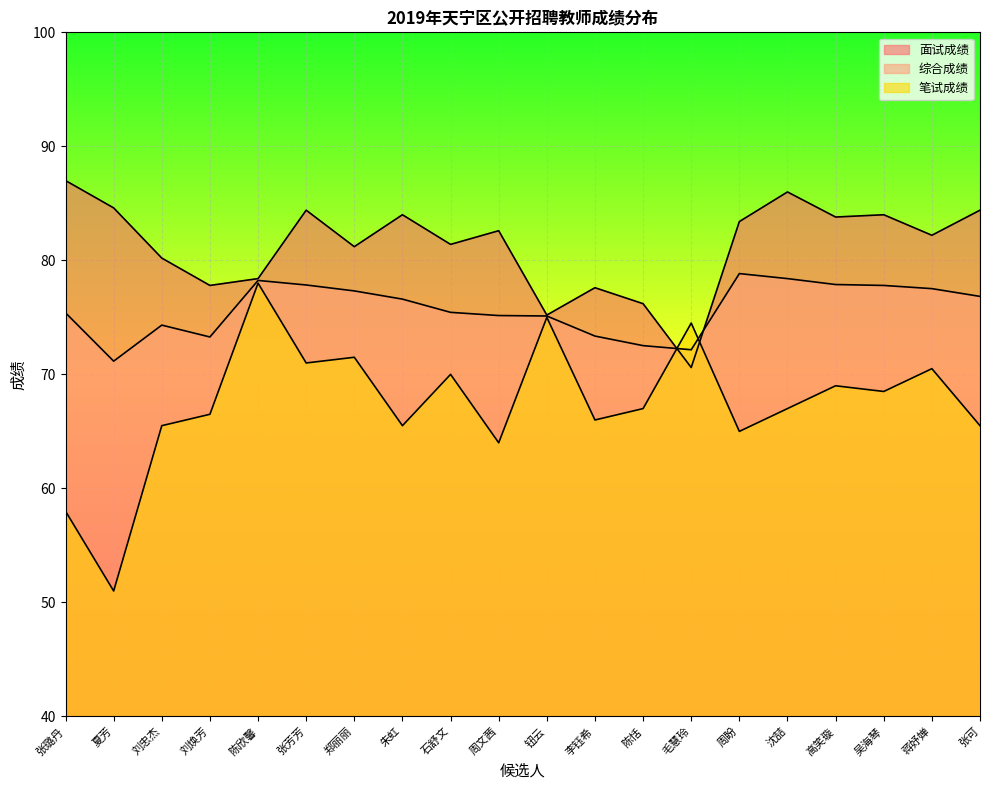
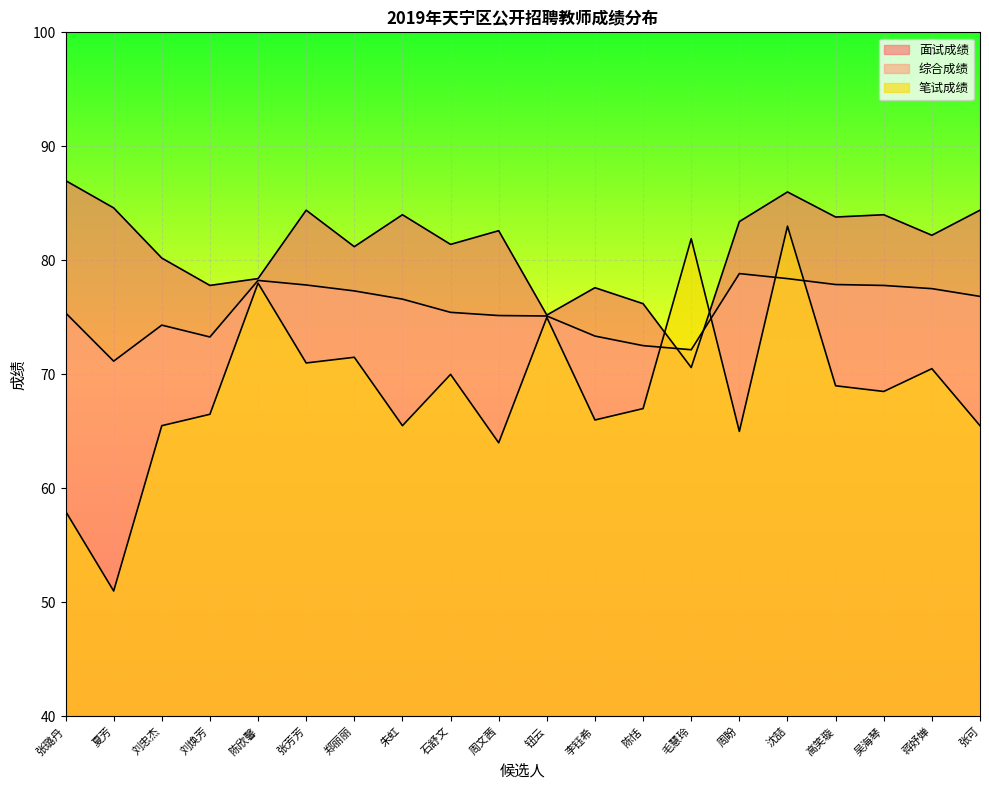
  {
    "笔试成绩": {
      "张璐丹": 58.0,
      "夏芳": 51.0,
      "刘忠杰": 65.5,
      "刘焕芳": 66.5,
      "陈欣馨": 78.0,
      "张芳芳": 71.0,
      "郑丽丽": 71.5,
      "朱虹": 65.5,
      "石舒文": 70.0,
      "周文茜": 64.0,
      "李钰希": 66.0,
      "陈恬": 67.0,
-     "毛慧玲": 74.5,
+     "毛慧玲": 81.9,
      "周盼": 65.0,
-     "沈喆": 67,
+     "沈喆": 83,
      "高笑璇": 69.0,
      "吴海琴": 68.5,
      "蒋妤婵": 70.5,
      "张可": 65.5
    }
  }
